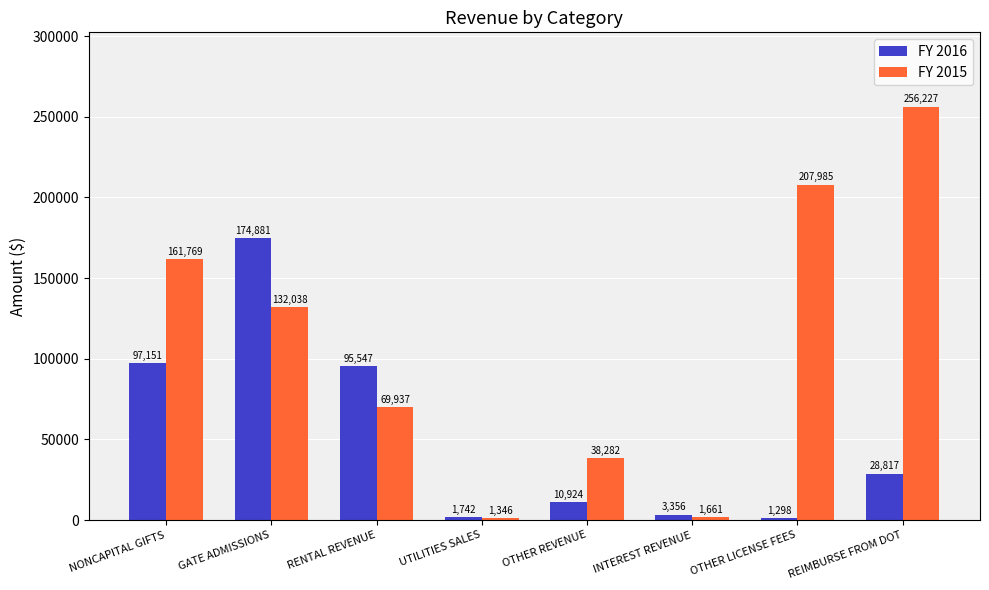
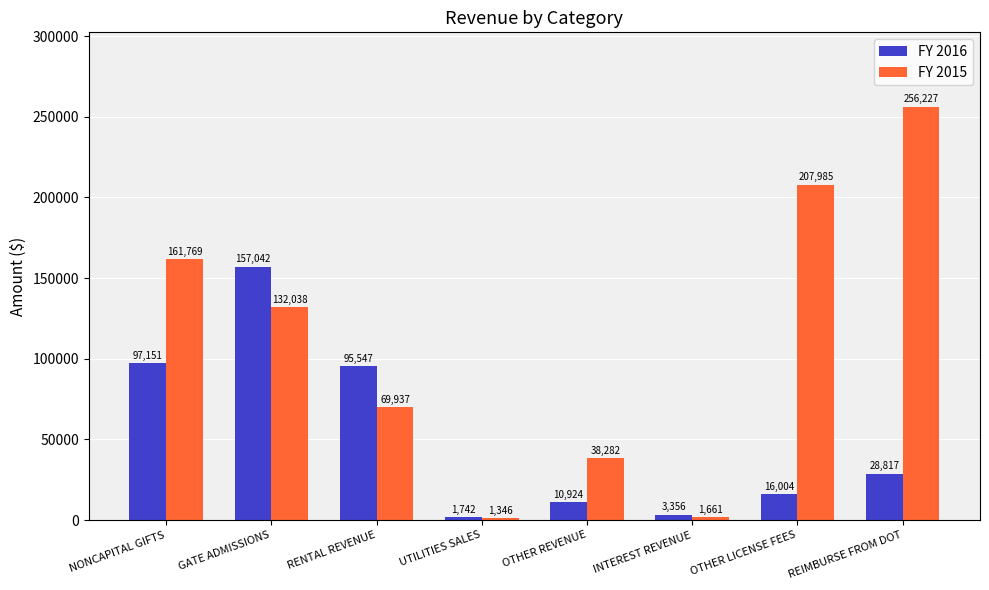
  {
    "FY 2016": {
      "NONCAPITAL GIFTS": "97,151",
-     "GATE ADMISSIONS": "174,881",
+     "GATE ADMISSIONS": "157,042",
      "RENTAL REVENUE": "95,547",
      "UTILITIES SALES": "1,742",
      "OTHER REVENUE": "10,924",
      "INTEREST REVENUE": "3,356",
-     "OTHER LICENSE FEES": "1,298",
+     "OTHER LICENSE FEES": "16,004",
      "REIMBURSE FROM DOT": "28,817"
    },
    "FY 2015": {
      "NONCAPITAL GIFTS": "161,769",
      "GATE ADMISSIONS": "132,038",
      "RENTAL REVENUE": "69,937",
      "UTILITIES SALES": "1,346",
      "OTHER REVENUE": "38,282",
      "INTEREST REVENUE": "1,661",
      "OTHER LICENSE FEES": "207,985",
      "REIMBURSE FROM DOT": "256,227"
    }
  }
